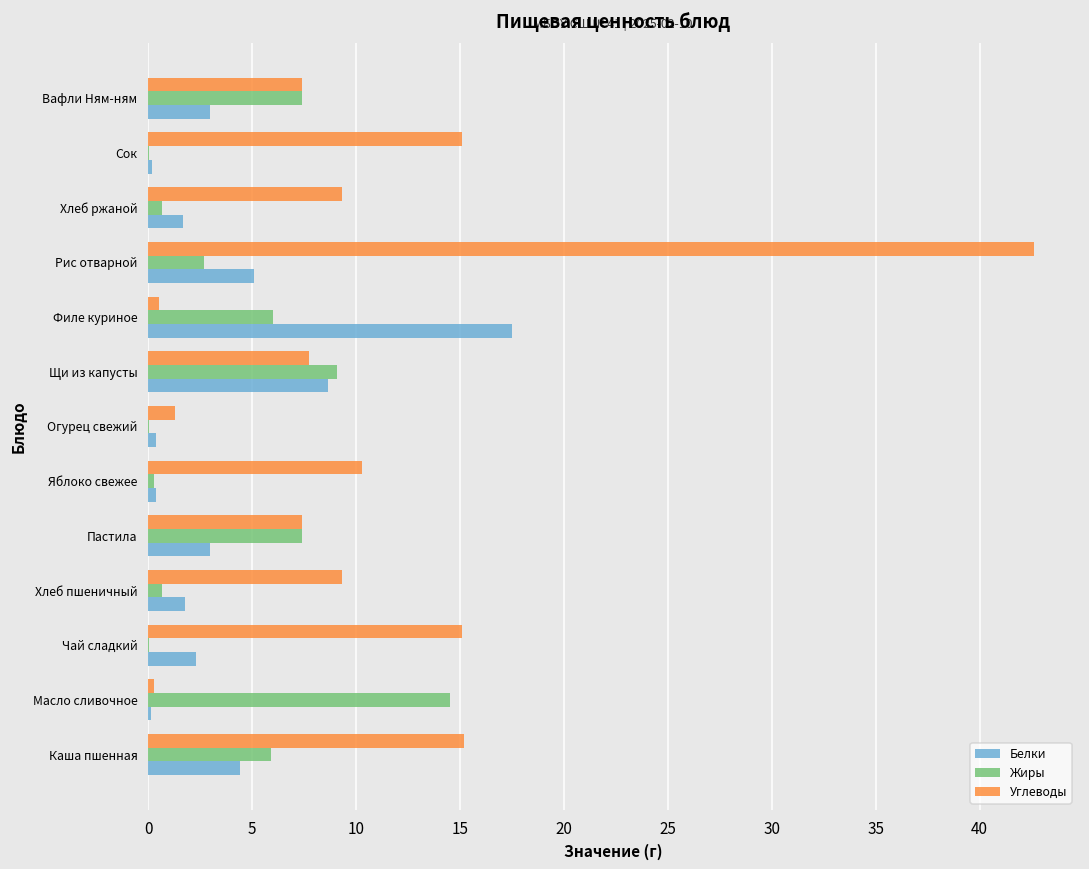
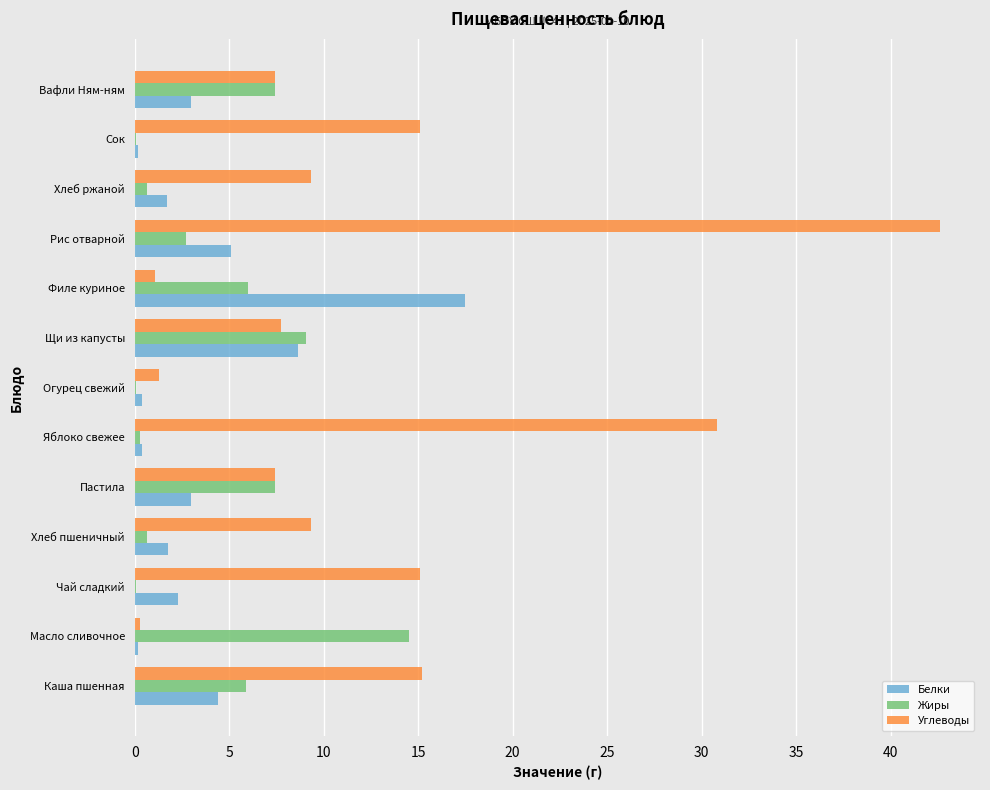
  {
    "Белки": {
      "Вафли Ням-ням": 3.0,
      "Сок": 0.2,
      "Хлеб ржаной": 1.7,
      "Рис отварной": 5.1,
      "Филе куриное": 17.5,
      "Щи из капусты": 8.7,
      "Огурец свежий": 0.4,
      "Яблоко свежее": 0.4,
      "Пастила": 3.0,
      "Хлеб пшеничный": 1.8,
      "Чай сладкий": 2.3,
      "Масло сливочное": 0.2,
      "Каша пшенная": 4.4
    },
    "Жиры": {
      "Вафли Ням-ням": 7.4,
      "Хлеб ржаной": 0.7,
      "Рис отварной": 2.7,
      "Филе куриное": 6.0,
      "Щи из капусты": 9.1,
      "Яблоко свежее": 0.3,
      "Пастила": 7.4,
      "Хлеб пшеничный": 0.7,
      "Масло сливочное": 14.5,
      "Каша пшенная": 5.9
    },
    "Углеводы": {
      "Вафли Ням-ням": 7.4,
      "Сок": 15.1,
      "Хлеб ржаной": 9.3,
      "Рис отварной": 42.6,
-     "Филе куриное": 0.5,
+     "Филе куриное": 1.1,
      "Щи из капусты": 7.8,
      "Огурец свежий": 1.3,
-     "Яблоко свежее": 10.3,
+     "Яблоко свежее": 30.8,
      "Пастила": 7.4,
      "Хлеб пшеничный": 9.3,
      "Чай сладкий": 15.1,
      "Масло сливочное": 0.3,
      "Каша пшенная": 15.2
    }
  }
